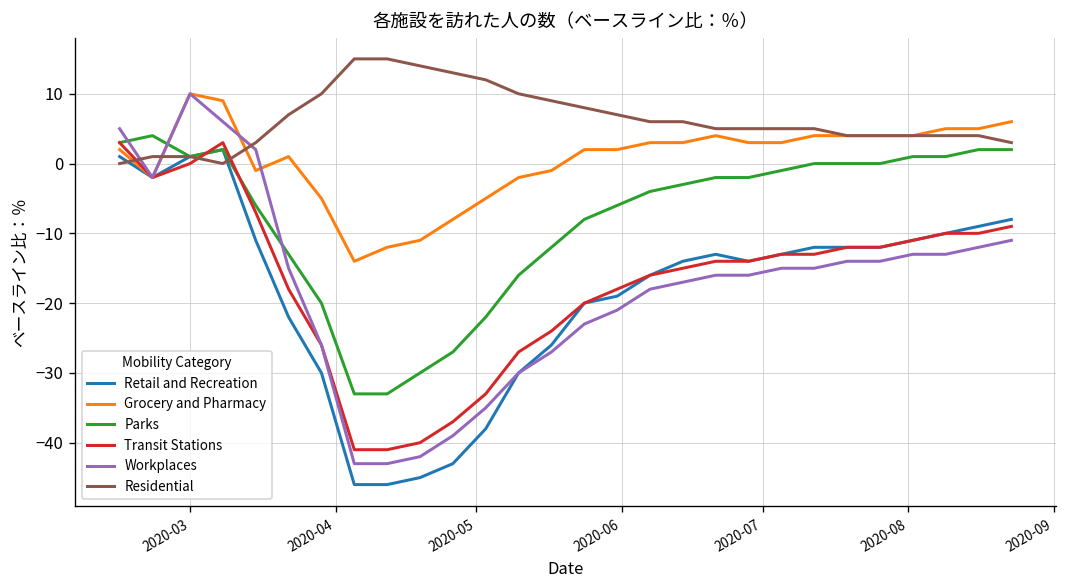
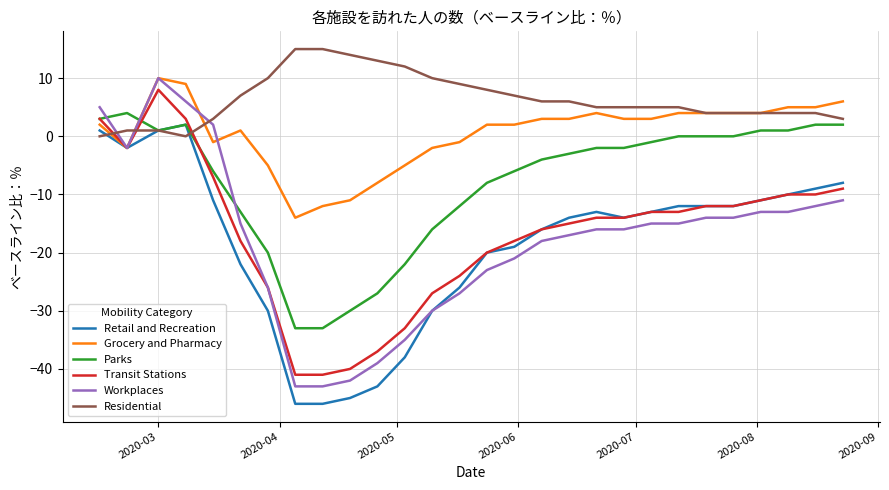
  {
    "Transit Stations": {
-     "2020-03": 0
+     "2020-03": 8
    }
  }
